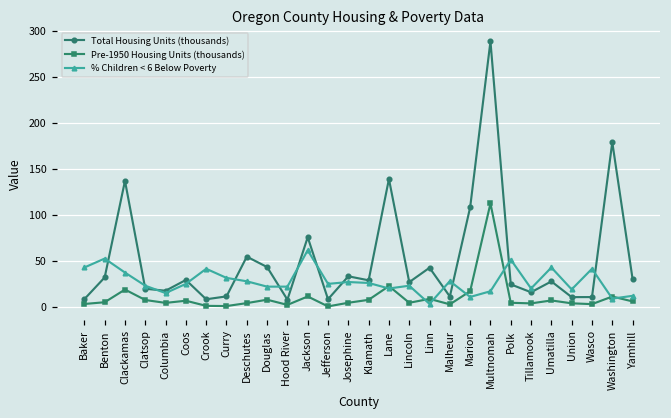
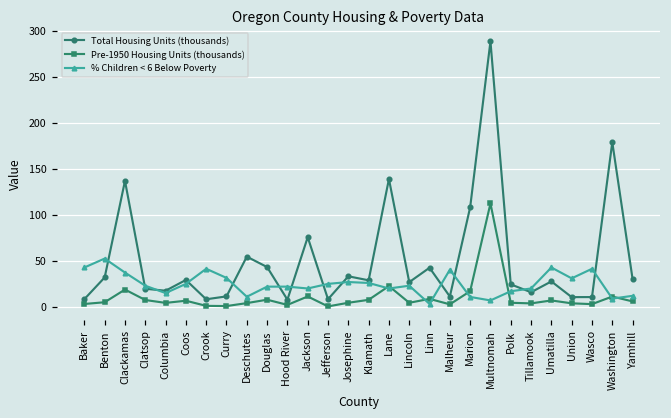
  {
    "% Children < 6 Below Poverty": {
      "Baker": 40,
      "Benton": 50,
      "Clackamas": 40,
      "Clatsop": 20,
      "Coos": 30,
      "Crook": 40,
      "Curry": 30,
-     "Deschutes": 30,
+     "Deschutes": 10,
      "Douglas": 20,
      "Hood River": 20,
-     "Jackson": 60,
+     "Jackson": 20,
      "Jefferson": 30,
      "Josephine": 30,
      "Lincoln": 20,
      "Linn": 0,
-     "Malheur": 30,
+     "Malheur": 40,
      "Marion": 10,
-     "Multnomah": 20,
-     "Polk": 50,
+     "Multnomah": 10,
+     "Polk": 20,
      "Tillamook": 20,
      "Umatilla": 40,
-     "Union": 20,
+     "Union": 30,
      "Wasco": 40,
      "Yamhill": 10
    }
  }
